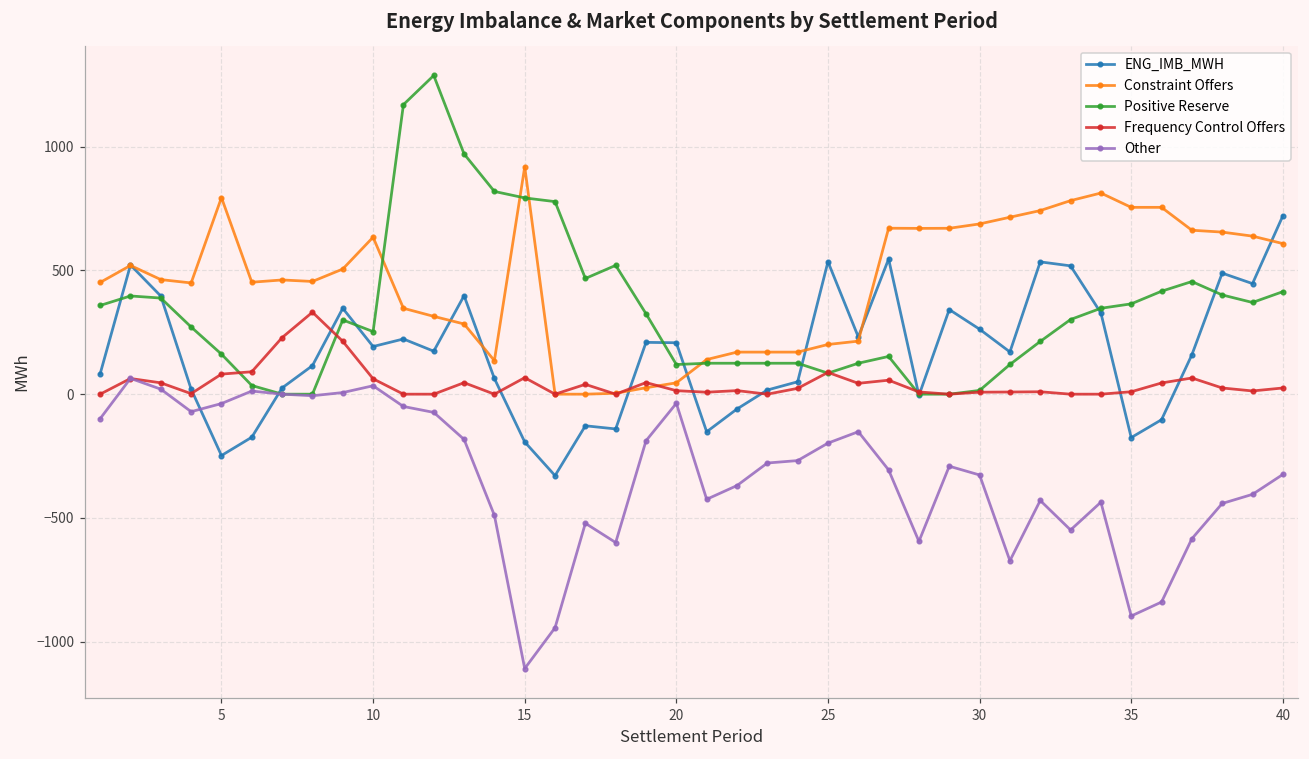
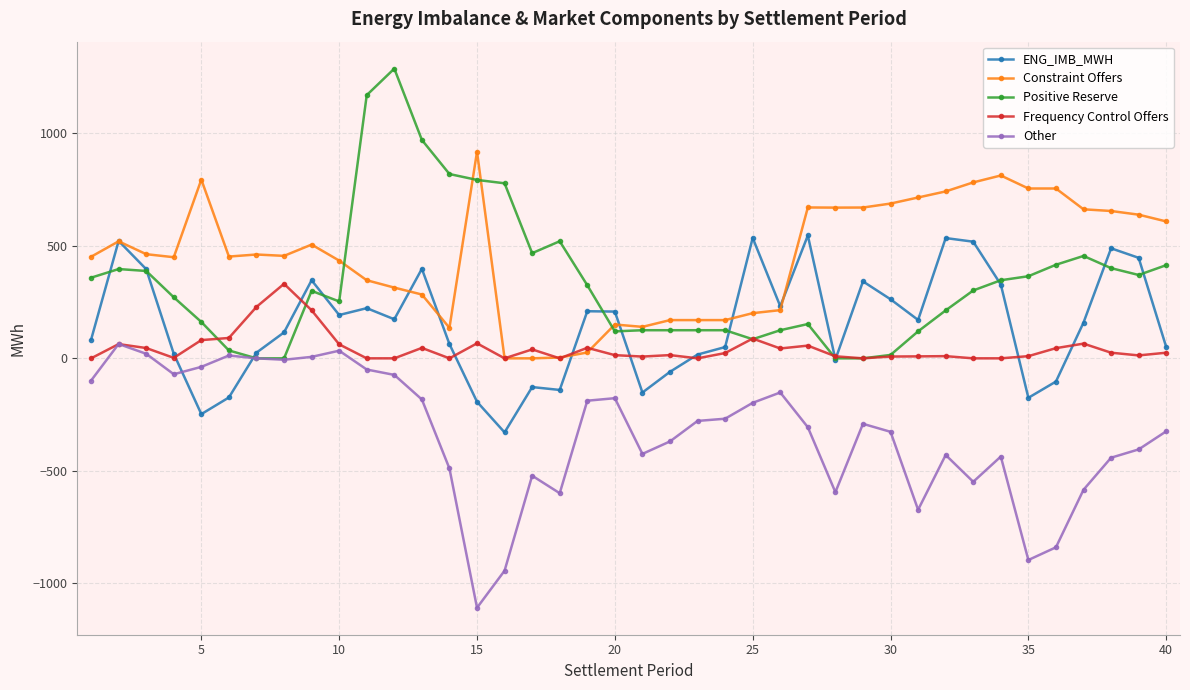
  {
    "ENG_IMB_MWH": {
      "5": -250,
      "10": 190,
      "15": -190,
      "20": 210,
      "25": 540,
      "30": 260,
      "35": -180,
-     "40": 720
+     "40": 50
    },
    "Constraint Offers": {
      "5": 790,
-     "10": 630,
+     "10": 430,
      "15": 920,
-     "20": 50,
+     "20": 150,
      "25": 200,
      "30": 690,
      "35": 760,
      "40": 610
    },
    "Positive Reserve": {
      "5": 160,
      "10": 250,
      "15": 790,
      "20": 120,
      "35": 370,
      "40": 410
    },
    "Frequency Control Offers": {
      "5": 80,
      "10": 60,
      "15": 70,
      "20": 10,
      "35": 10,
      "40": 30
    },
    "Other": {
      "5": -40,
      "10": 30,
      "15": -1110,
-     "20": -40,
+     "20": -180,
      "25": -200,
      "30": -330,
      "35": -900,
      "40": -320
    }
  }
